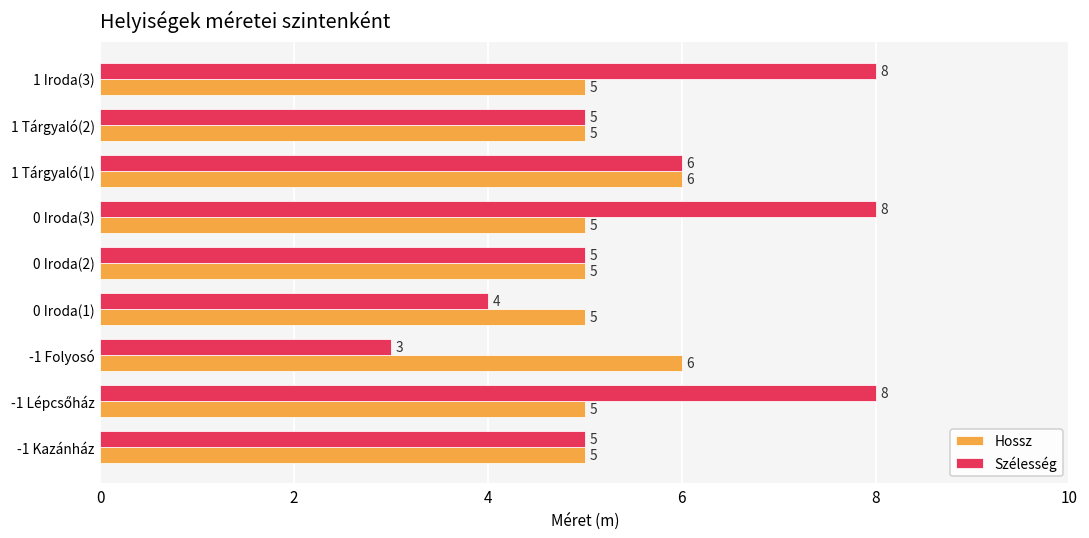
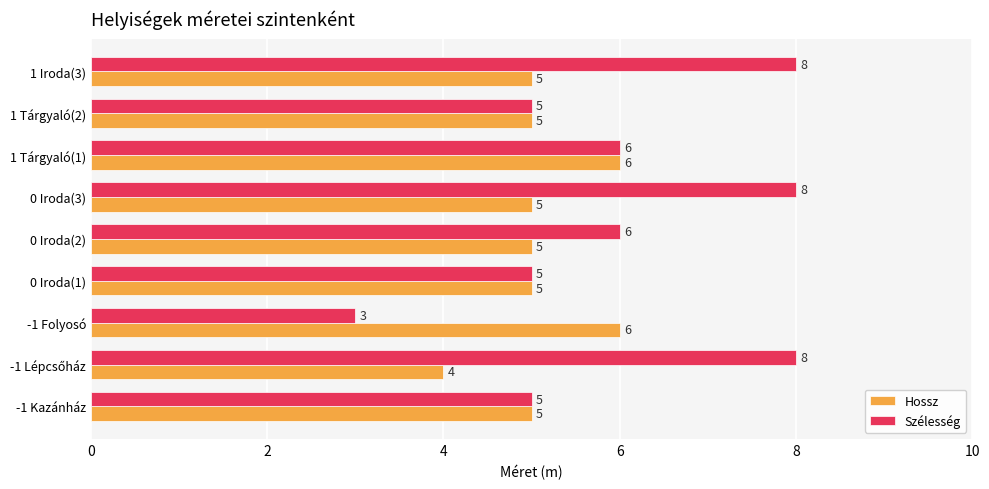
  {
    "Hossz": {
      "1 Iroda(3)": 5,
      "1 Tárgyaló(2)": 5,
      "1 Tárgyaló(1)": 6,
      "0 Iroda(3)": 5,
      "0 Iroda(2)": 5,
      "0 Iroda(1)": 5,
      "-1 Folyosó": 6,
-     "-1 Lépcsőház": 5,
+     "-1 Lépcsőház": 4,
      "-1 Kazánház": 5
    },
    "Szélesség": {
      "1 Iroda(3)": 8,
      "1 Tárgyaló(2)": 5,
      "1 Tárgyaló(1)": 6,
      "0 Iroda(3)": 8,
-     "0 Iroda(2)": 5,
-     "0 Iroda(1)": 4,
+     "0 Iroda(2)": 6,
+     "0 Iroda(1)": 5,
      "-1 Folyosó": 3,
      "-1 Lépcsőház": 8,
      "-1 Kazánház": 5
    }
  }
